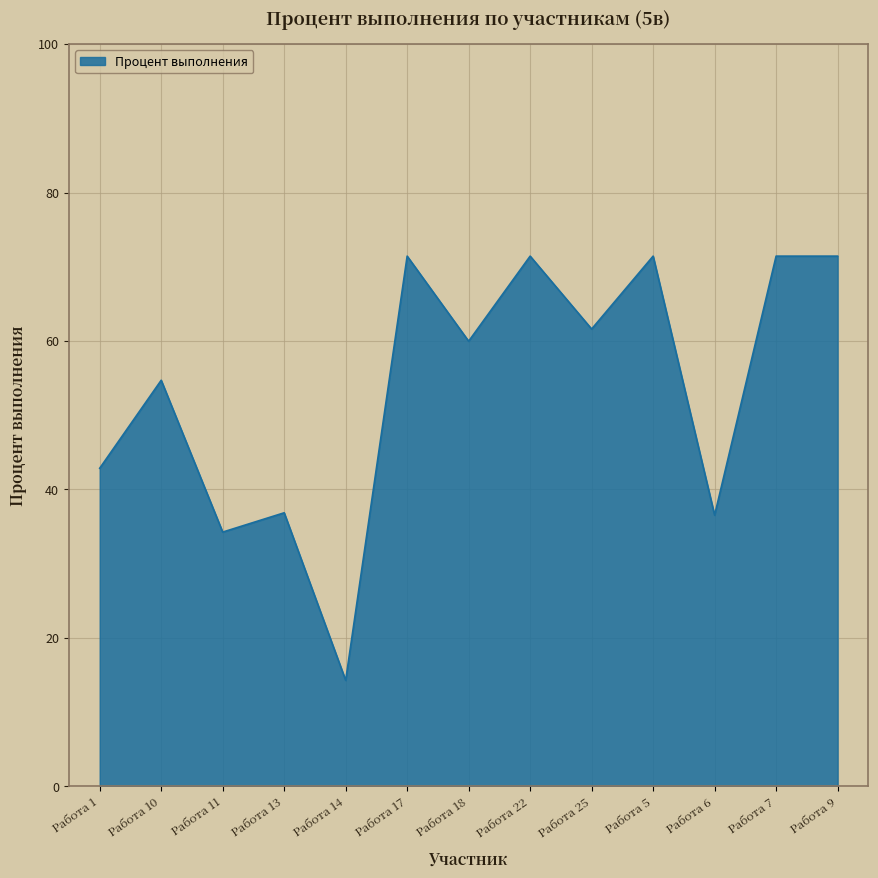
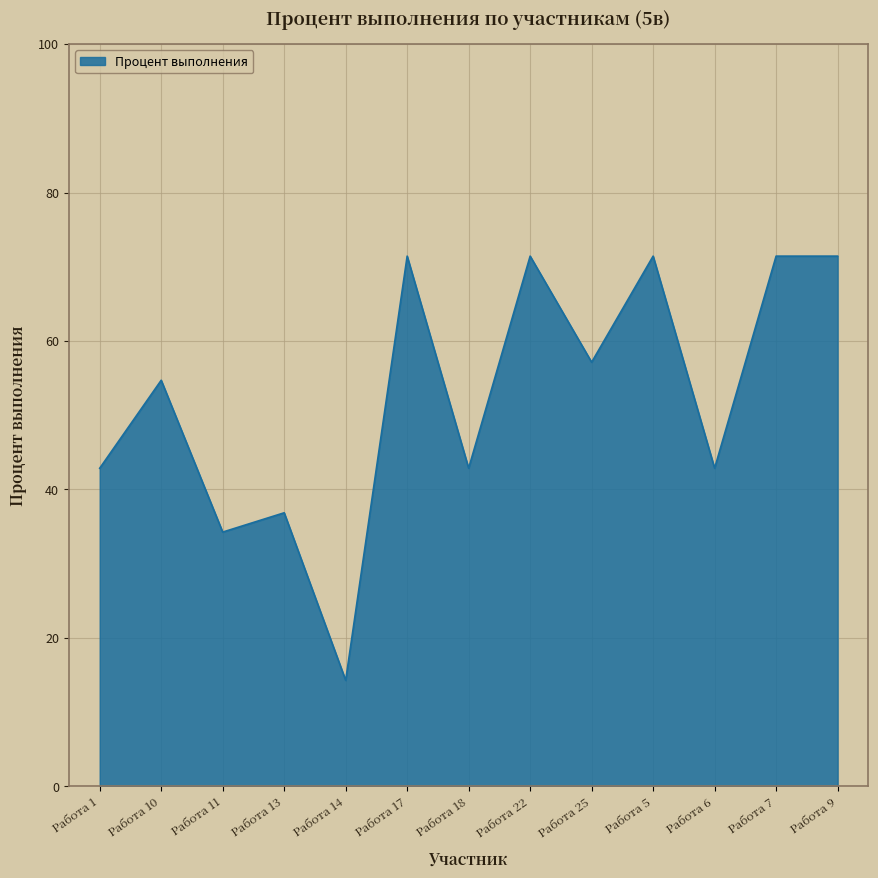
  {
    "Работа 1": 43,
    "Работа 10": 55,
    "Работа 11": 34,
    "Работа 13": 37,
    "Работа 14": 14,
    "Работа 17": 71,
-   "Работа 18": 60,
+   "Работа 18": 43,
    "Работа 22": 71,
-   "Работа 25": 62,
+   "Работа 25": 57,
    "Работа 5": 71,
-   "Работа 6": 37,
+   "Работа 6": 43,
    "Работа 7": 71,
    "Работа 9": 71
  }
